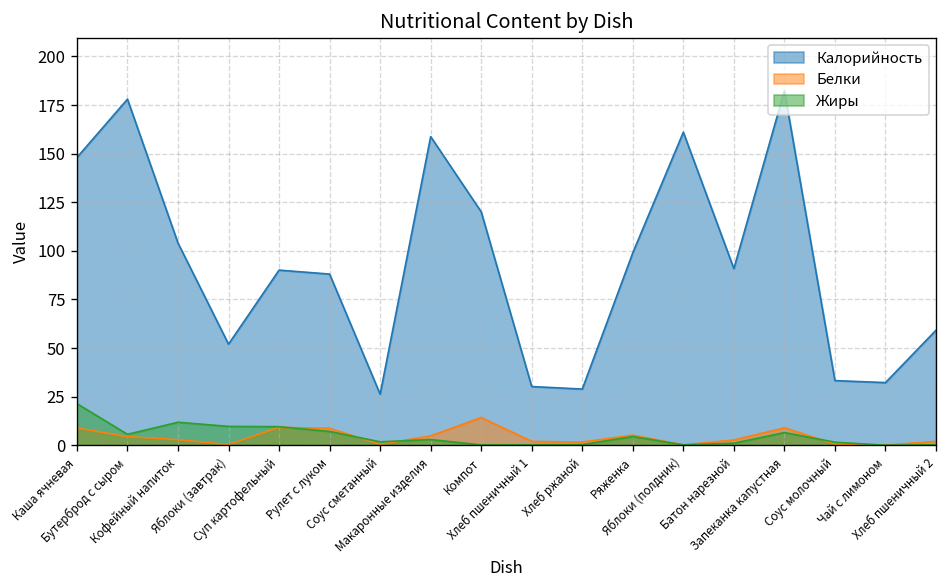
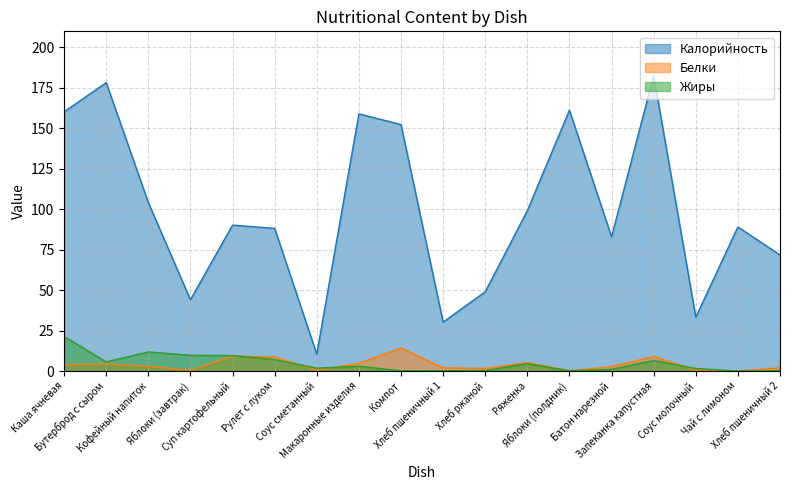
  {
    "Калорийность": {
-     "Каша ячневая": 148,
+     "Каша ячневая": 160,
      "Бутерброд с сыром": 178,
      "Кофейный напиток": 104,
-     "Яблоки (завтрак)": 52,
+     "Яблоки (завтрак)": 44,
      "Суп картофельный": 90,
      "Рулет с луком": 88,
-     "Соус сметанный": 26,
+     "Соус сметанный": 10,
      "Макаронные изделия": 159,
-     "Компот": 120,
+     "Компот": 152,
      "Хлеб пшеничный 1": 30,
-     "Хлеб ржаной": 29,
+     "Хлеб ржаной": 49,
      "Ряженка": 99,
      "Яблоки (полдник)": 161,
-     "Батон нарезной": 91,
+     "Батон нарезной": 83,
      "Соус молочный": 33,
-     "Чай с лимоном": 32,
-     "Хлеб пшеничный 2": 59
+     "Чай с лимоном": 89,
+     "Хлеб пшеничный 2": 72
    },
    "Белки": {
-     "Каша ячневая": 9,
+     "Каша ячневая": 4,
      "Кофейный напиток": 3,
      "Яблоки (завтрак)": 0,
      "Рулет с луком": 9,
      "Макаронные изделия": 5,
      "Компот": 14,
      "Хлеб пшеничный 1": 2,
      "Батон нарезной": 3,
      "Запеканка капустная": 9,
      "Хлеб пшеничный 2": 2
    },
    "Жиры": {
      "Каша ячневая": 21,
      "Кофейный напиток": 12,
      "Яблоки (завтрак)": 10,
      "Рулет с луком": 7,
      "Макаронные изделия": 3,
      "Компот": 0,
      "Хлеб пшеничный 1": 0,
      "Батон нарезной": 1,
      "Запеканка капустная": 7,
      "Хлеб пшеничный 2": 0
    }
  }
